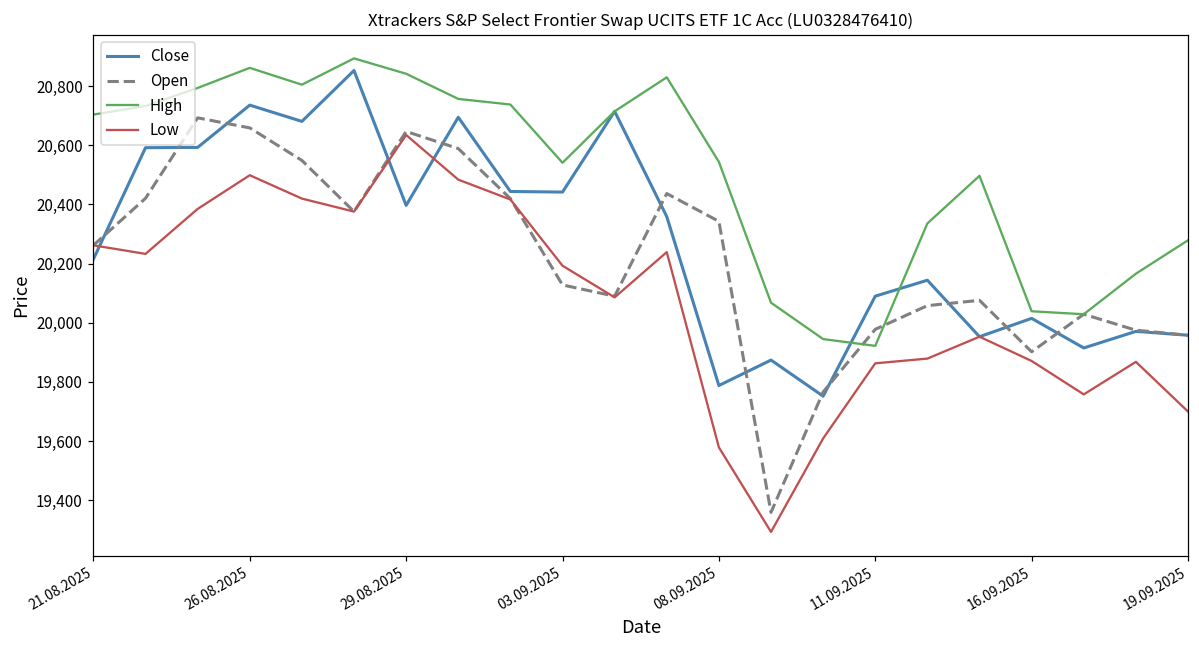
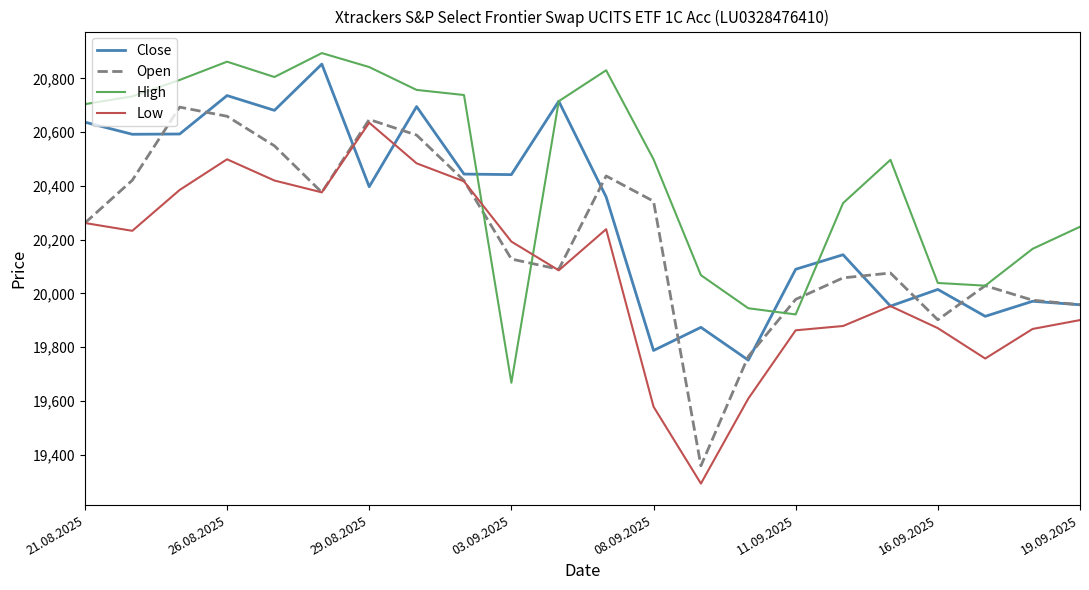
  {
    "Close": {
-     "21.08.2025": "20,220",
+     "21.08.2025": "20,640",
      "26.08.2025": "20,740",
      "29.08.2025": "20,400",
      "03.09.2025": "20,440",
      "08.09.2025": "19,790",
      "11.09.2025": "20,090",
      "16.09.2025": "20,020"
    },
    "Open": {
      "26.08.2025": "20,660",
      "29.08.2025": "20,650",
      "03.09.2025": "20,130",
      "08.09.2025": "20,340",
      "11.09.2025": "19,980",
      "16.09.2025": "19,900"
    },
    "High": {
      "21.08.2025": "20,700",
      "26.08.2025": "20,860",
      "29.08.2025": "20,840",
-     "03.09.2025": "20,540",
-     "08.09.2025": "20,540",
+     "03.09.2025": "19,670",
+     "08.09.2025": "20,500",
      "11.09.2025": "19,920",
      "16.09.2025": "20,040",
-     "19.09.2025": "20,280"
+     "19.09.2025": "20,250"
    },
    "Low": {
      "26.08.2025": "20,500",
      "29.08.2025": "20,640",
      "03.09.2025": "20,190",
      "08.09.2025": "19,580",
      "11.09.2025": "19,860",
      "16.09.2025": "19,870",
-     "19.09.2025": "19,700"
+     "19.09.2025": "19,900"
    }
  }
